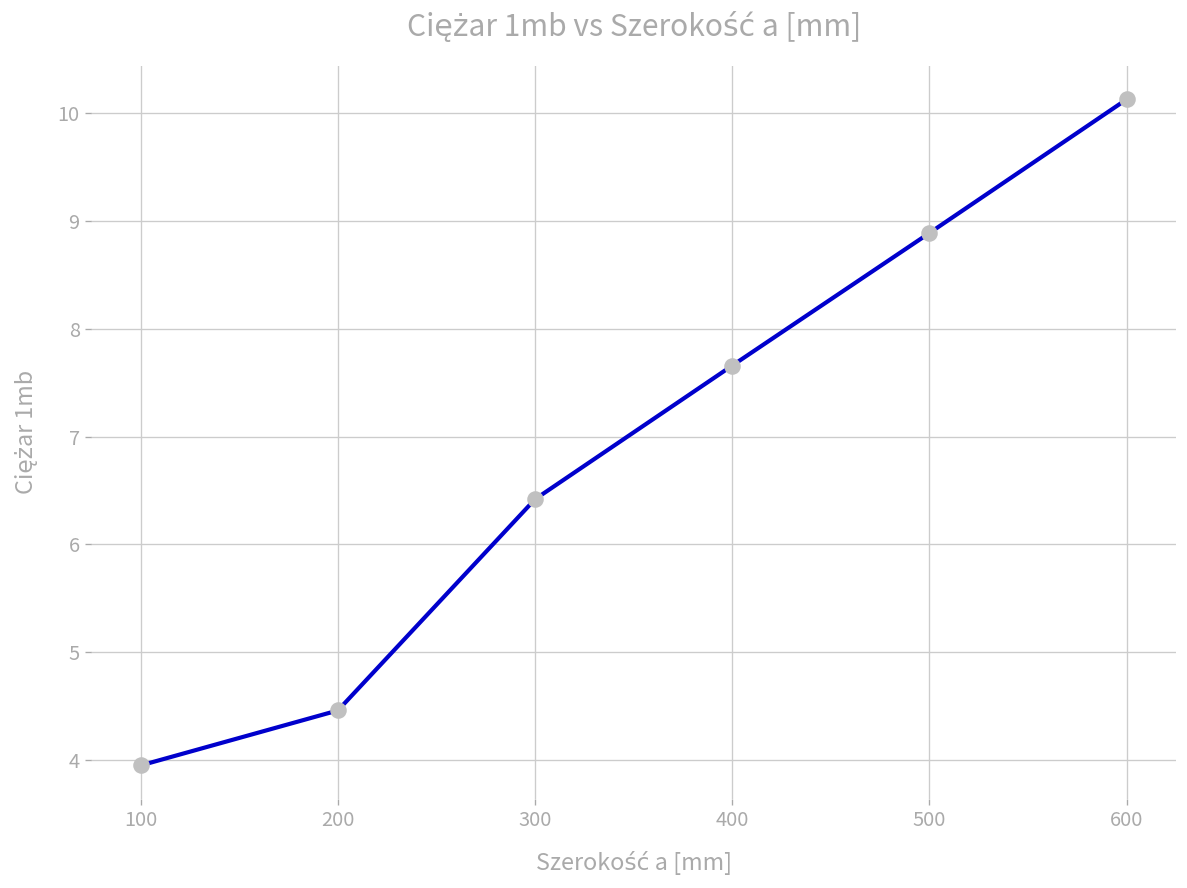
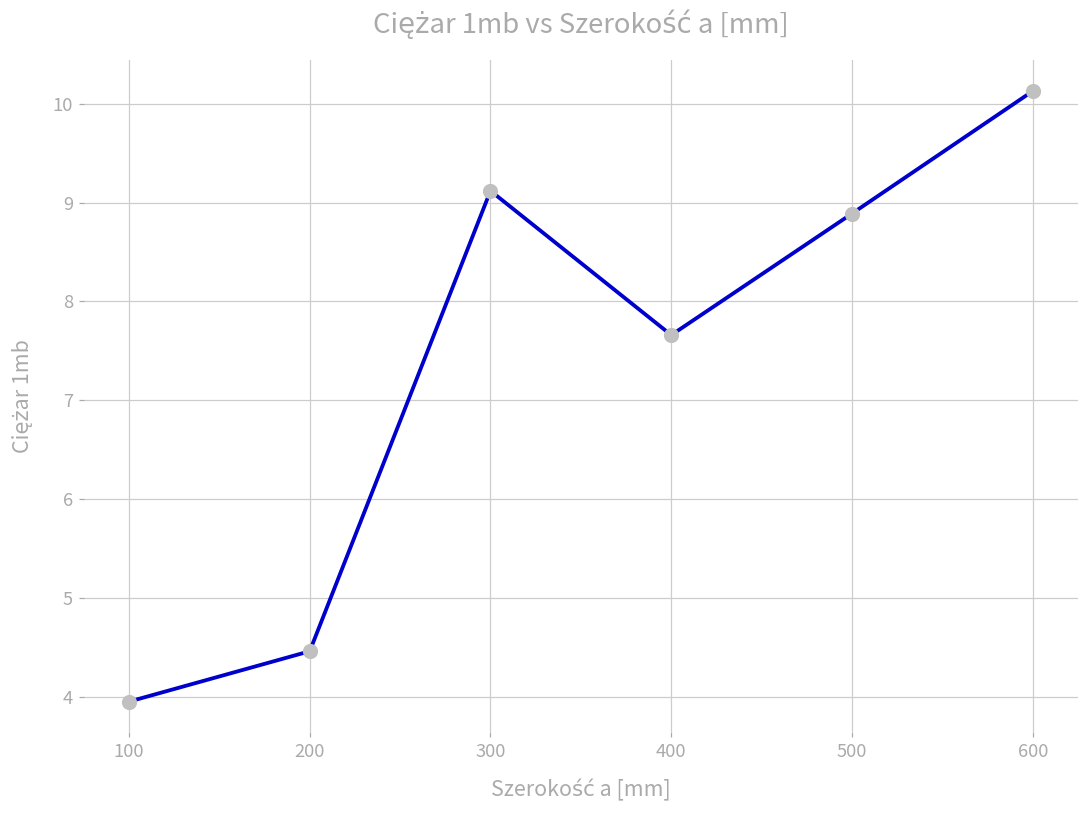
  {
    "100": 4.0,
    "200": 4.5,
-   "300": 6.4,
+   "300": 9.1,
    "400": 7.7,
    "500": 8.9,
    "600": 10.1
  }
